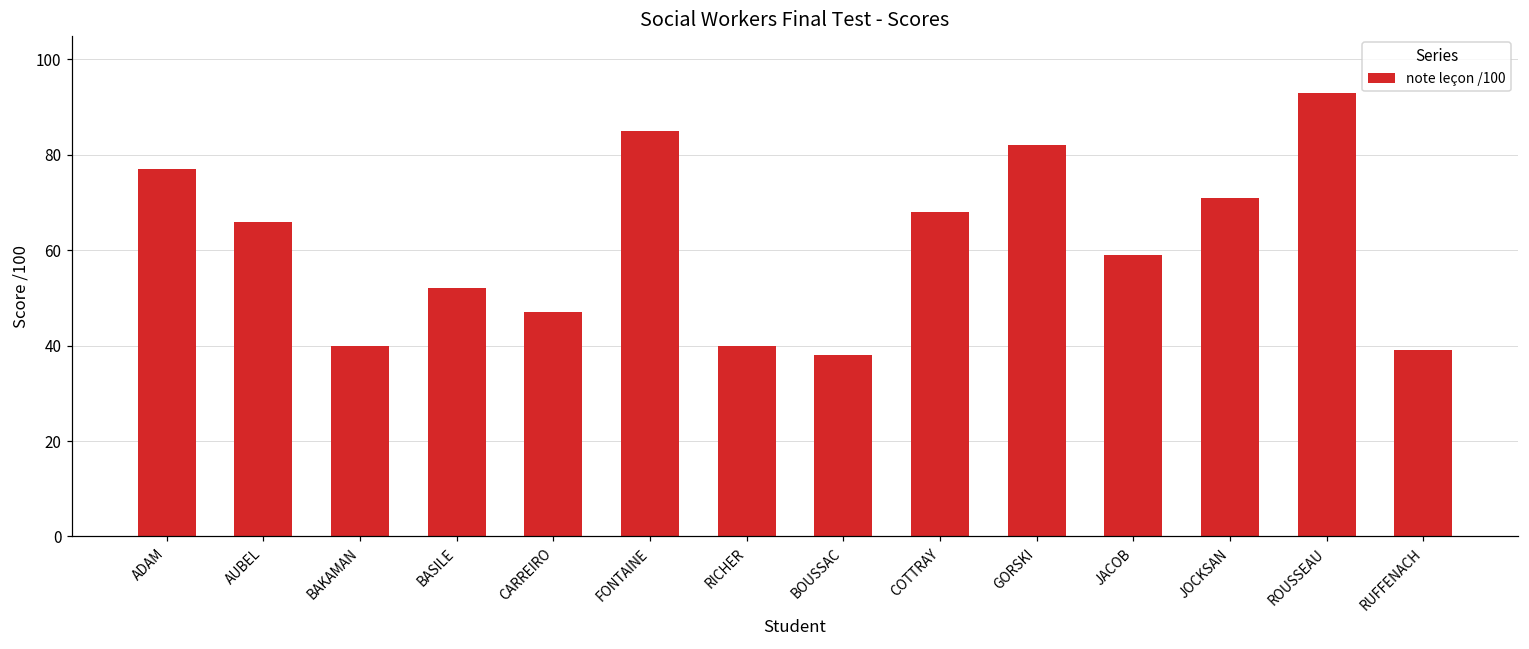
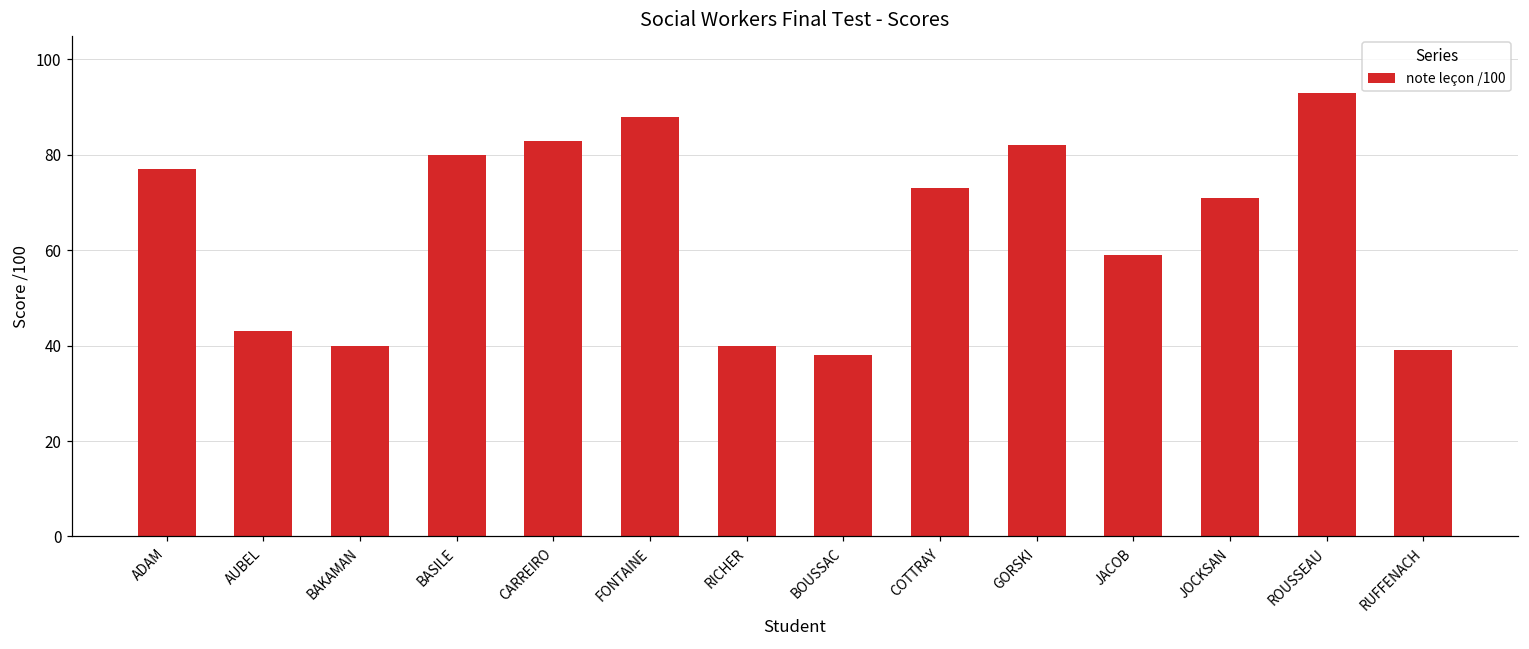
  {
    "ADAM": 77,
-   "AUBEL": 66,
+   "AUBEL": 43,
    "BAKAMAN": 40,
-   "BASILE": 52,
-   "CARREIRO": 47,
-   "FONTAINE": 85,
+   "BASILE": 80,
+   "CARREIRO": 83,
+   "FONTAINE": 88,
    "RICHER": 40,
    "BOUSSAC": 38,
-   "COTTRAY": 68,
+   "COTTRAY": 73,
    "GORSKI": 82,
    "JACOB": 59,
    "JOCKSAN": 71,
    "ROUSSEAU": 93,
    "RUFFENACH": 39
  }
